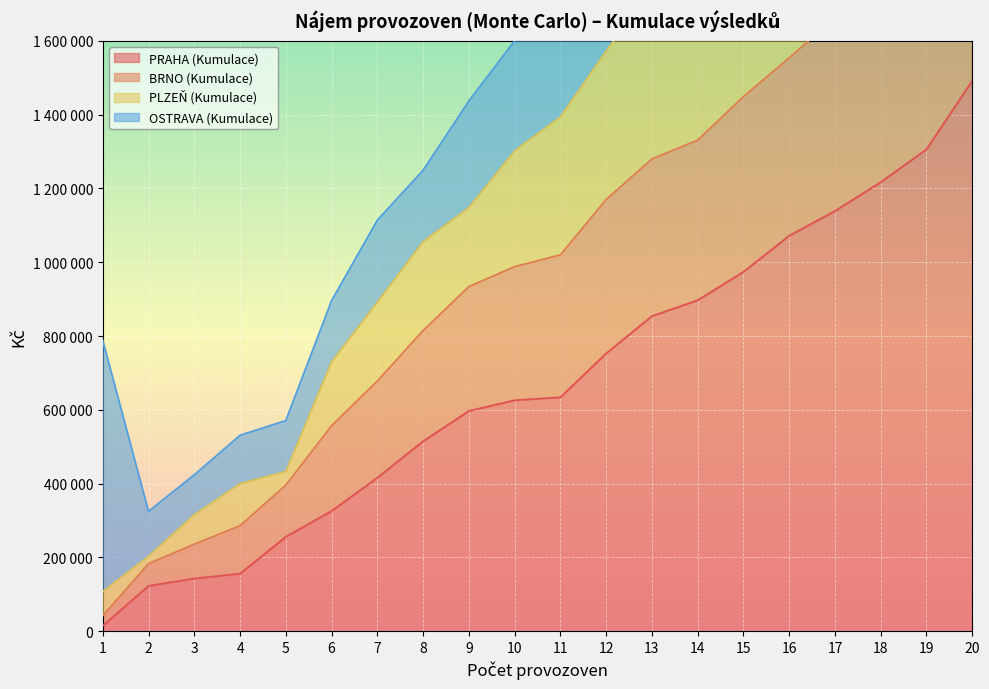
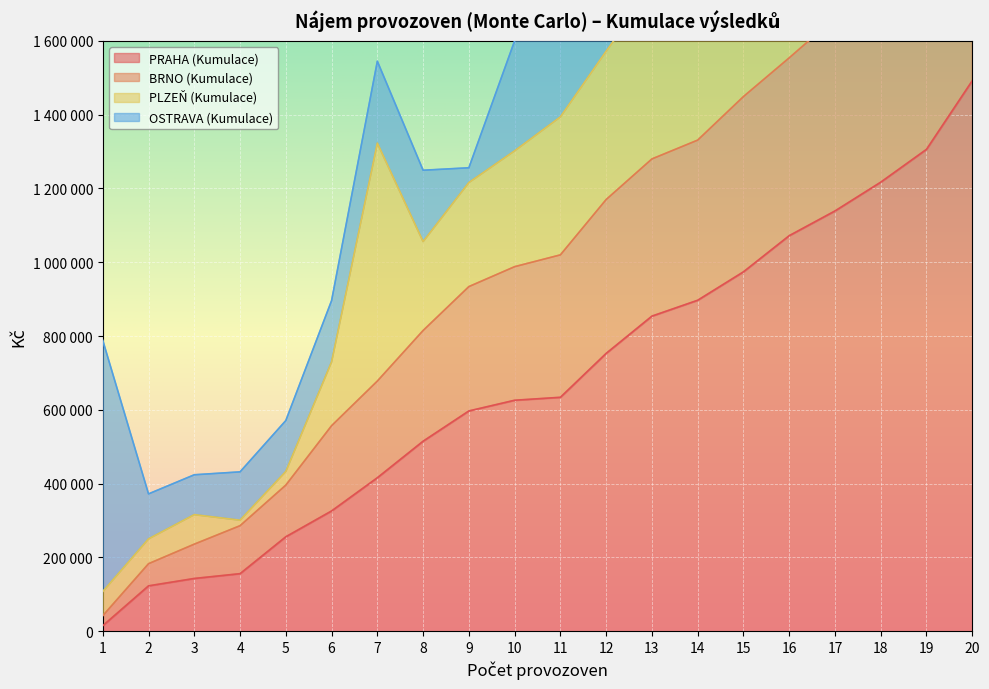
  {
    "PLZEŇ (Kumulace)": {
      "1": 70000,
-     "2": 20000,
+     "2": 70000,
      "3": 80000,
-     "4": 110000,
+     "4": 10000,
      "5": 40000,
      "6": 170000,
-     "7": 210000,
+     "7": 640000,
      "8": 240000,
-     "9": 210000,
+     "9": 280000,
      "10": 310000,
      "11": 370000,
      "12": 400000
    },
    "OSTRAVA (Kumulace)": {
      "1": 680000,
      "2": 120000,
      "3": 110000,
      "4": 130000,
      "5": 140000,
      "6": 170000,
      "7": 220000,
      "8": 190000,
-     "9": 290000,
+     "9": 40000,
      "10": 300000
    }
  }
